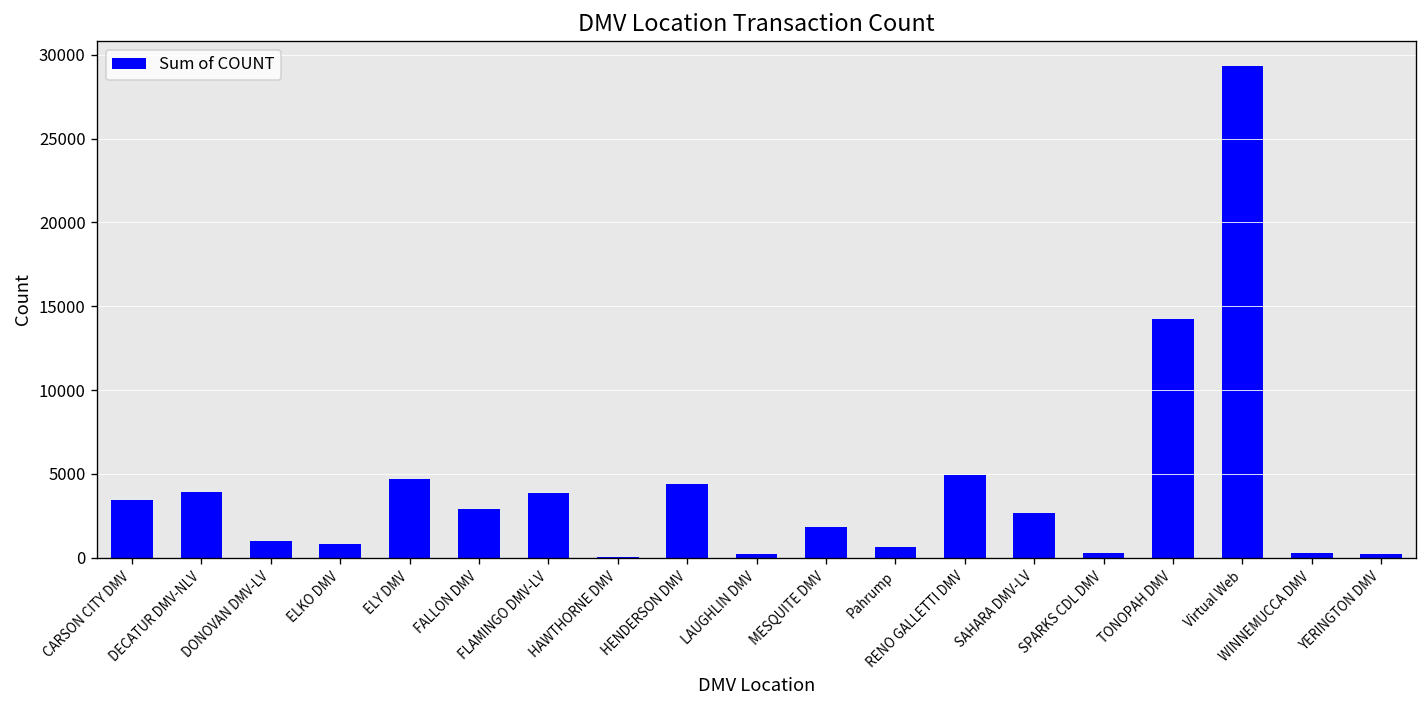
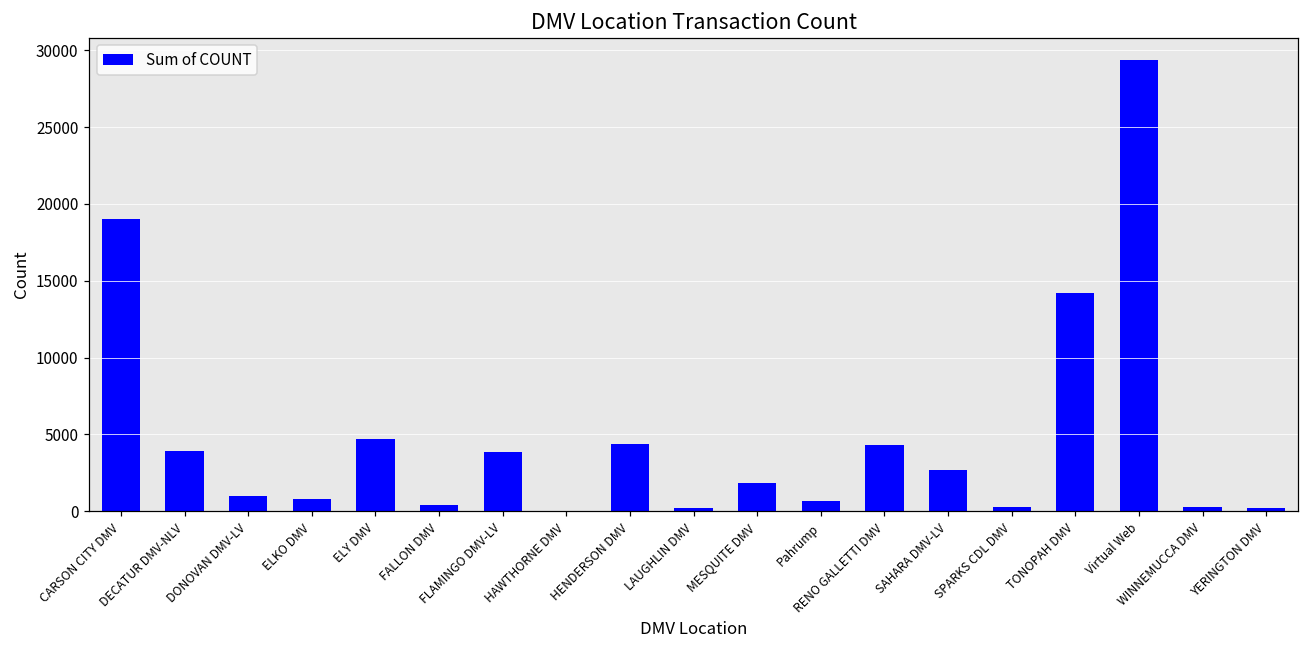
  {
-   "CARSON CITY DMV": 3500,
+   "CARSON CITY DMV": 19000,
    "DECATUR DMV-NLV": 3900,
    "DONOVAN DMV-LV": 1000,
    "ELKO DMV": 800,
    "ELY DMV": 4700,
-   "FALLON DMV": 2900,
+   "FALLON DMV": 400,
    "FLAMINGO DMV-LV": 3900,
    "HENDERSON DMV": 4400,
    "LAUGHLIN DMV": 200,
    "MESQUITE DMV": 1800,
    "Pahrump": 700,
-   "RENO GALLETTI DMV": 4900,
+   "RENO GALLETTI DMV": 4300,
    "SAHARA DMV-LV": 2700,
    "SPARKS CDL DMV": 300,
    "TONOPAH DMV": 14200,
    "Virtual Web": 29300,
    "WINNEMUCCA DMV": 300,
    "YERINGTON DMV": 200
  }
